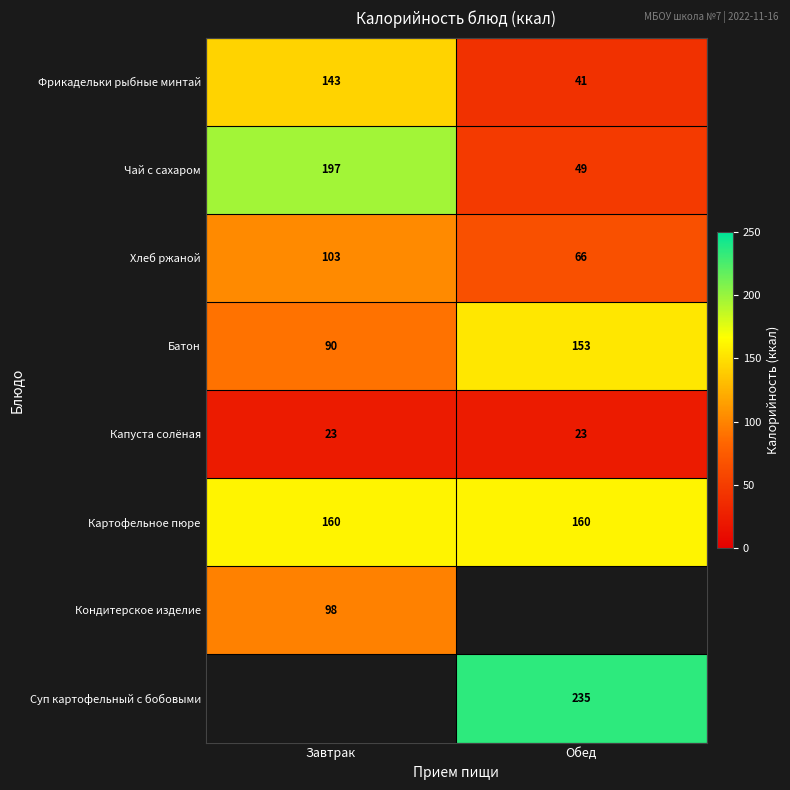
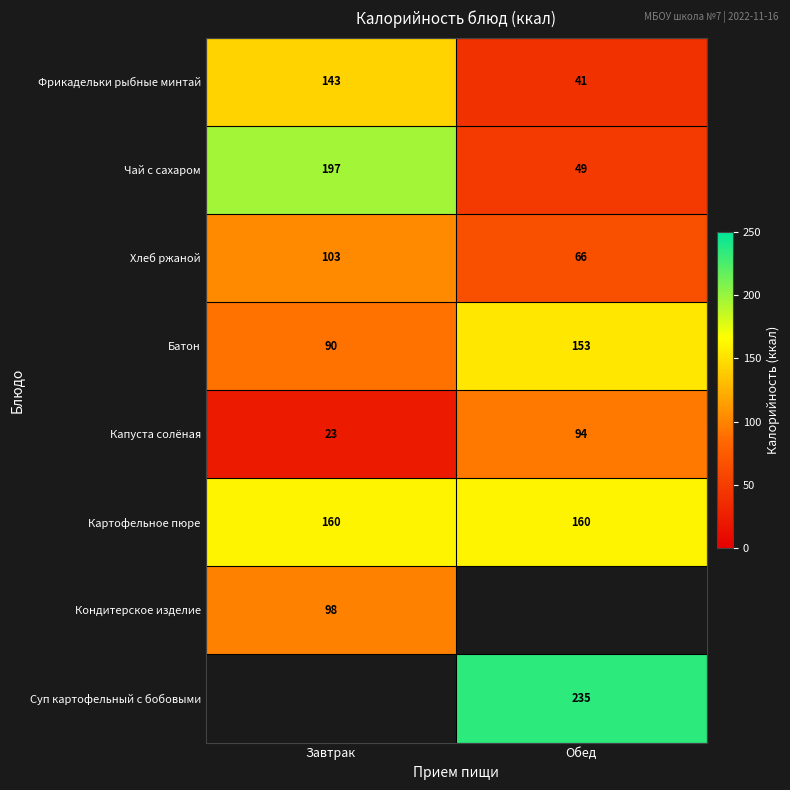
  {
    "Фрикадельки рыбные минтай": {
      "Завтрак": 143,
      "Обед": 41
    },
    "Чай с сахаром": {
      "Завтрак": 197,
      "Обед": 49
    },
    "Хлеб ржаной": {
      "Завтрак": 103,
      "Обед": 66
    },
    "Батон": {
      "Завтрак": 90,
      "Обед": 153
    },
    "Капуста солёная": {
      "Завтрак": 23,
-     "Обед": 23
+     "Обед": 94
    },
    "Картофельное пюре": {
      "Завтрак": 160,
      "Обед": 160
    },
    "Кондитерское изделие": {
      "Завтрак": 98
    },
    "Суп картофельный с бобовыми": {
      "Обед": 235
    }
  }
